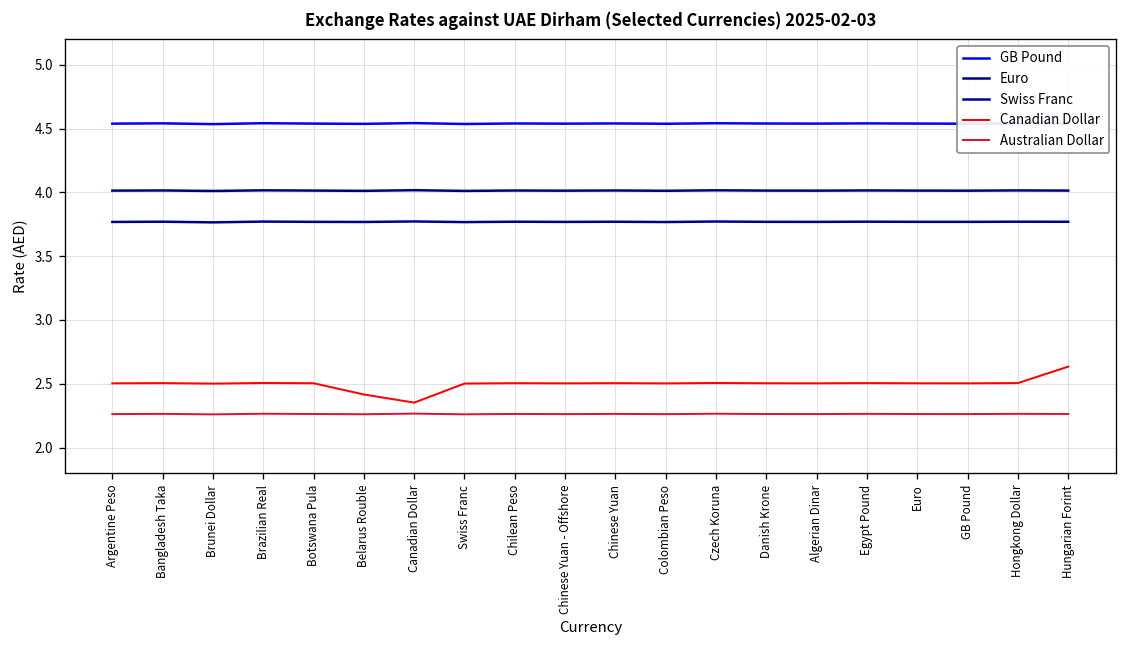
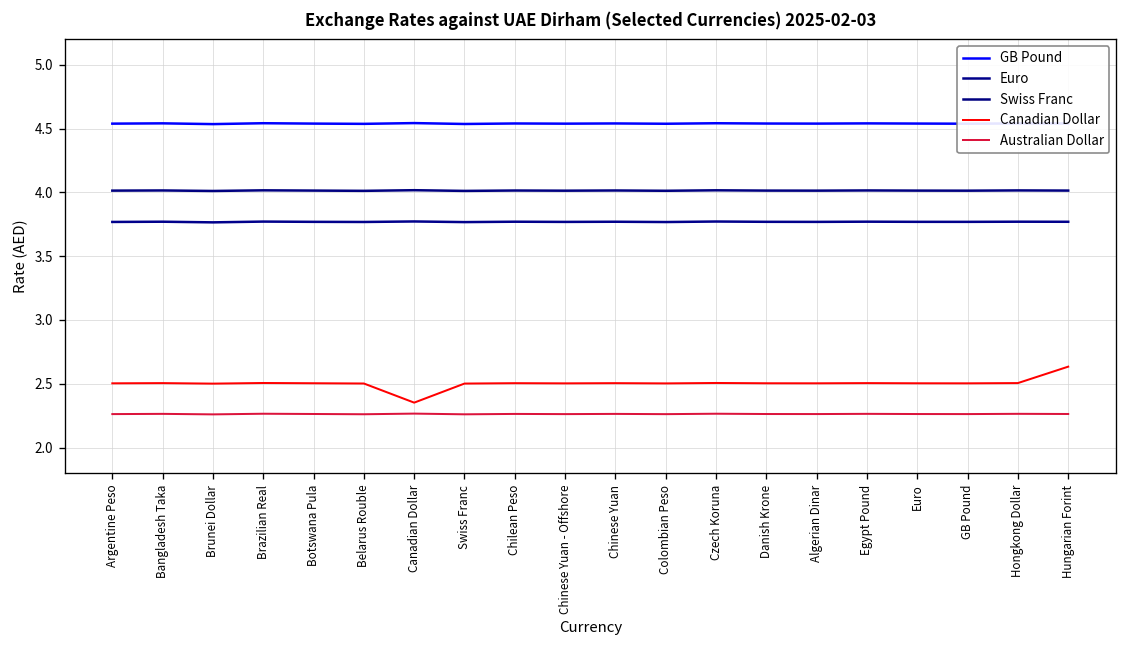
  {
    "GB Pound": {
      "Argentine Peso": 4.54,
      "Bangladesh Taka": 4.54,
      "Brunei Dollar": 4.54,
      "Brazilian Real": 4.54,
      "Botswana Pula": 4.54,
      "Belarus Rouble": 4.54,
      "Canadian Dollar": 4.54,
      "Swiss Franc": 4.54,
      "Chilean Peso": 4.54,
      "Chinese Yuan - Offshore": 4.54,
      "Chinese Yuan": 4.54,
      "Colombian Peso": 4.54,
      "Czech Koruna": 4.54,
      "Danish Krone": 4.54,
      "Algerian Dinar": 4.54,
      "Egypt Pound": 4.54,
      "Euro": 4.54
    },
    "Canadian Dollar": {
      "Argentine Peso": 2.50,
      "Bangladesh Taka": 2.51,
      "Brunei Dollar": 2.50,
      "Brazilian Real": 2.51,
      "Botswana Pula": 2.50,
-     "Belarus Rouble": 2.42,
+     "Belarus Rouble": 2.50,
      "Canadian Dollar": 2.35,
      "Swiss Franc": 2.50,
      "Chilean Peso": 2.50,
      "Chinese Yuan - Offshore": 2.50,
      "Chinese Yuan": 2.50,
      "Colombian Peso": 2.50,
      "Czech Koruna": 2.51,
      "Danish Krone": 2.50,
      "Algerian Dinar": 2.50,
      "Egypt Pound": 2.51,
      "Euro": 2.50,
      "GB Pound": 2.50,
      "Hongkong Dollar": 2.51,
      "Hungarian Forint": 2.63
    },
    "Australian Dollar": {
      "Argentine Peso": 2.26,
      "Bangladesh Taka": 2.26,
      "Brunei Dollar": 2.26,
      "Brazilian Real": 2.27,
      "Botswana Pula": 2.26,
      "Belarus Rouble": 2.26,
      "Canadian Dollar": 2.27,
      "Swiss Franc": 2.26,
      "Chilean Peso": 2.26,
      "Chinese Yuan - Offshore": 2.26,
      "Chinese Yuan": 2.26,
      "Colombian Peso": 2.26,
      "Czech Koruna": 2.27,
      "Danish Krone": 2.26,
      "Algerian Dinar": 2.26,
      "Egypt Pound": 2.26,
      "Euro": 2.26,
      "GB Pound": 2.26,
      "Hongkong Dollar": 2.26,
      "Hungarian Forint": 2.26
    }
  }
